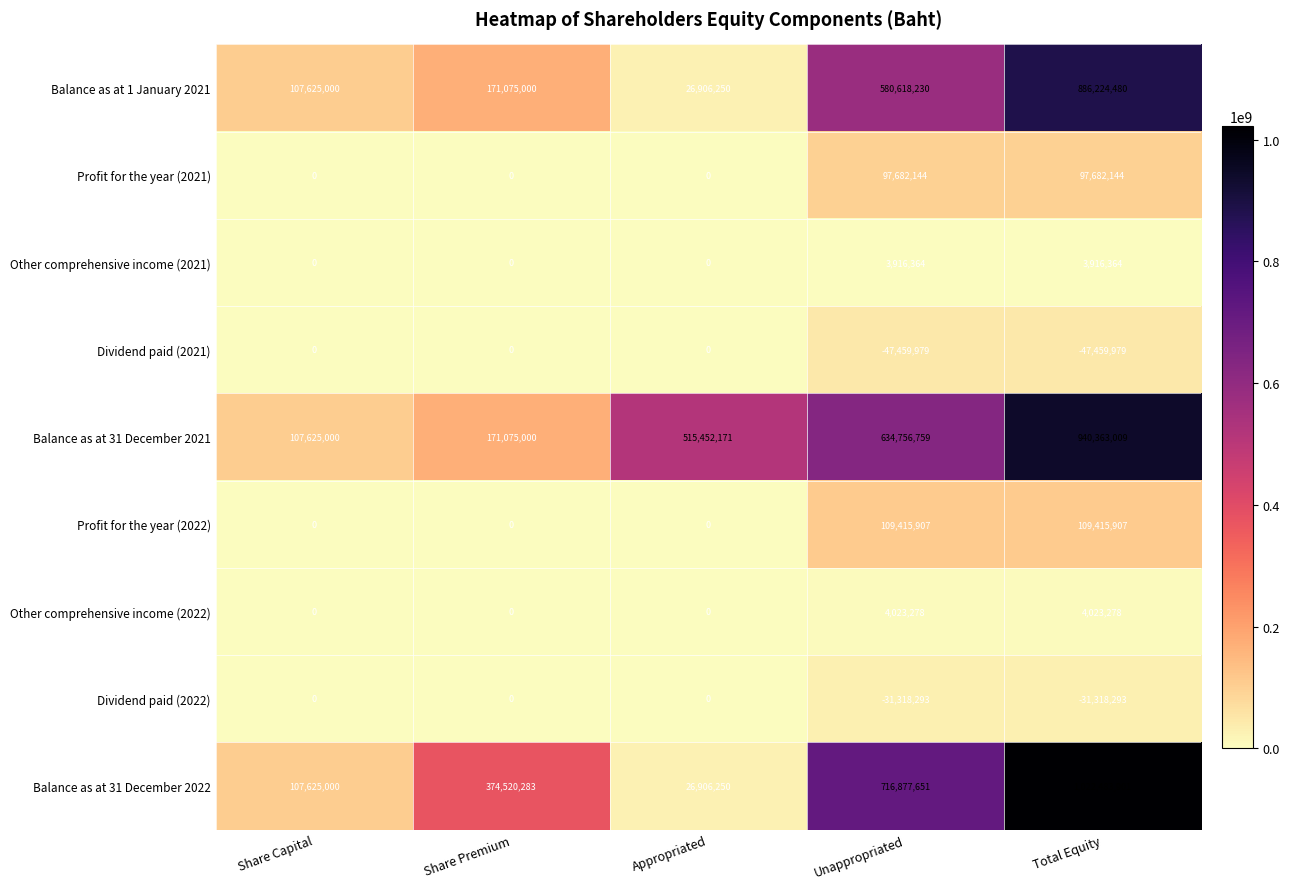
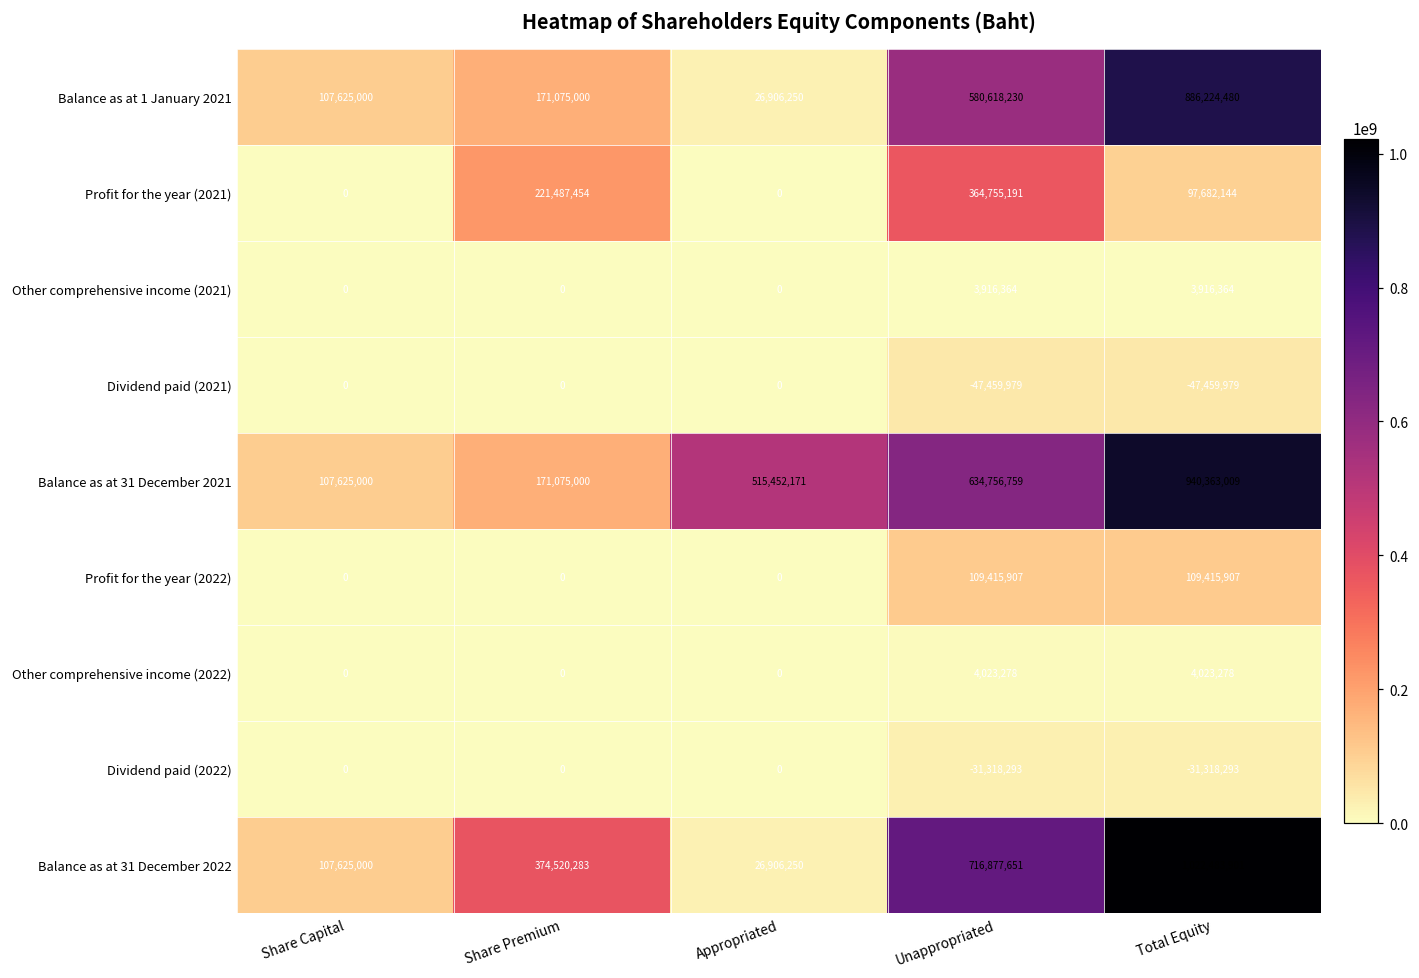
  {
    "Balance as at 1 January 2021": {
      "Share Capital": "107,625,000",
      "Share Premium": "171,075,000",
      "Appropriated": "26,906,250",
      "Unappropriated": "580,618,230",
      "Total Equity": "886,224,480"
    },
    "Profit for the year (2021)": {
      "Share Capital": "0",
-     "Share Premium": "0",
+     "Share Premium": "221,487,454",
      "Appropriated": "0",
-     "Unappropriated": "97,682,144",
+     "Unappropriated": "364,755,191",
      "Total Equity": "97,682,144"
    },
    "Other comprehensive income (2021)": {
      "Share Capital": "0",
      "Share Premium": "0",
      "Appropriated": "0",
      "Unappropriated": "3,916,364",
      "Total Equity": "3,916,364"
    },
    "Dividend paid (2021)": {
      "Share Capital": "0",
      "Share Premium": "0",
      "Appropriated": "0",
      "Unappropriated": "-47,459,979",
      "Total Equity": "-47,459,979"
    },
    "Balance as at 31 December 2021": {
      "Share Capital": "107,625,000",
      "Share Premium": "171,075,000",
      "Appropriated": "515,452,171",
      "Unappropriated": "634,756,759"
    },
    "Profit for the year (2022)": {
      "Share Capital": "0",
      "Share Premium": "0",
      "Appropriated": "0",
      "Unappropriated": "109,415,907",
      "Total Equity": "109,415,907"
    },
    "Other comprehensive income (2022)": {
      "Share Capital": "0",
      "Share Premium": "0",
      "Appropriated": "0",
      "Unappropriated": "4,023,278",
      "Total Equity": "4,023,278"
    },
    "Dividend paid (2022)": {
      "Share Capital": "0",
      "Share Premium": "0",
      "Appropriated": "0",
      "Unappropriated": "-31,318,293",
      "Total Equity": "-31,318,293"
    },
    "Balance as at 31 December 2022": {
      "Share Capital": "107,625,000",
      "Share Premium": "374,520,283",
      "Appropriated": "26,906,250",
      "Unappropriated": "716,877,651"
    }
  }
